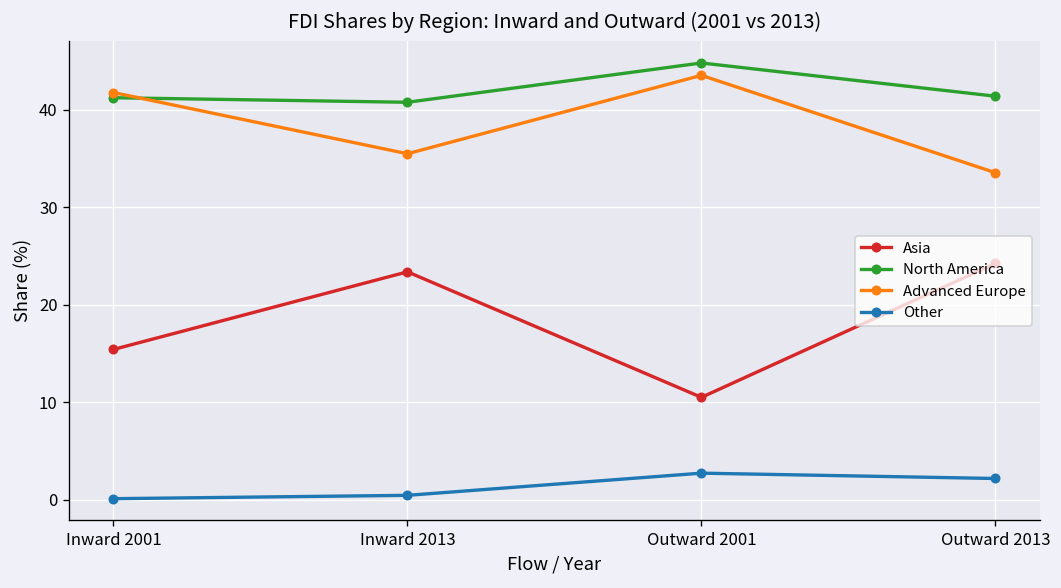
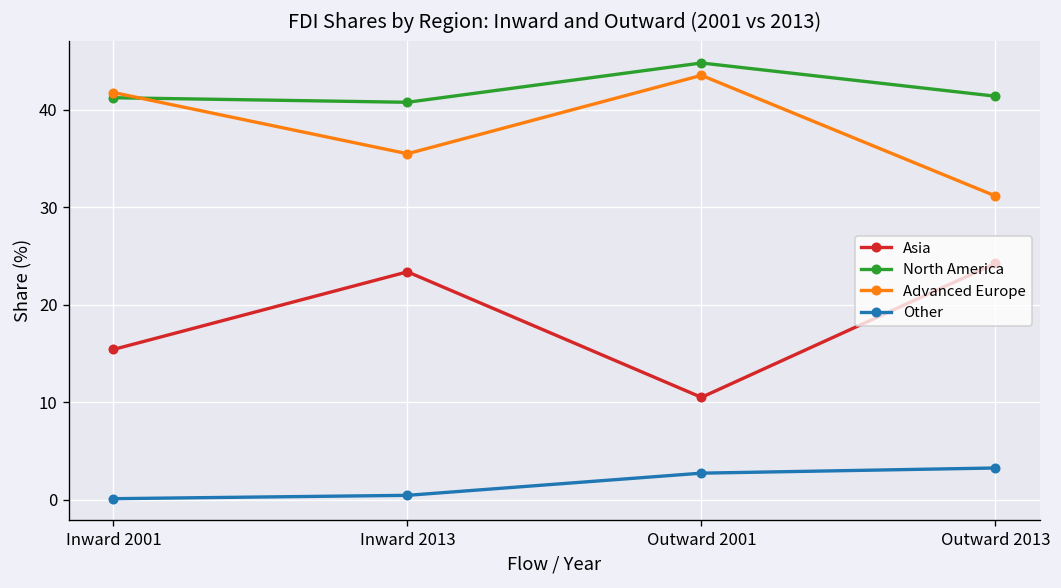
  {
    "Asia": {
      "Inward 2001": 15,
      "Inward 2013": 23,
      "Outward 2001": 10
    },
    "North America": {
      "Inward 2001": 41,
      "Inward 2013": 41,
      "Outward 2001": 45,
      "Outward 2013": 41
    },
    "Advanced Europe": {
      "Inward 2001": 42,
      "Inward 2013": 35,
      "Outward 2001": 44,
-     "Outward 2013": 34
+     "Outward 2013": 31
    },
    "Other": {
      "Inward 2001": 0,
      "Inward 2013": 0,
      "Outward 2001": 3,
-     "Outward 2013": 2
+     "Outward 2013": 3
    }
  }
